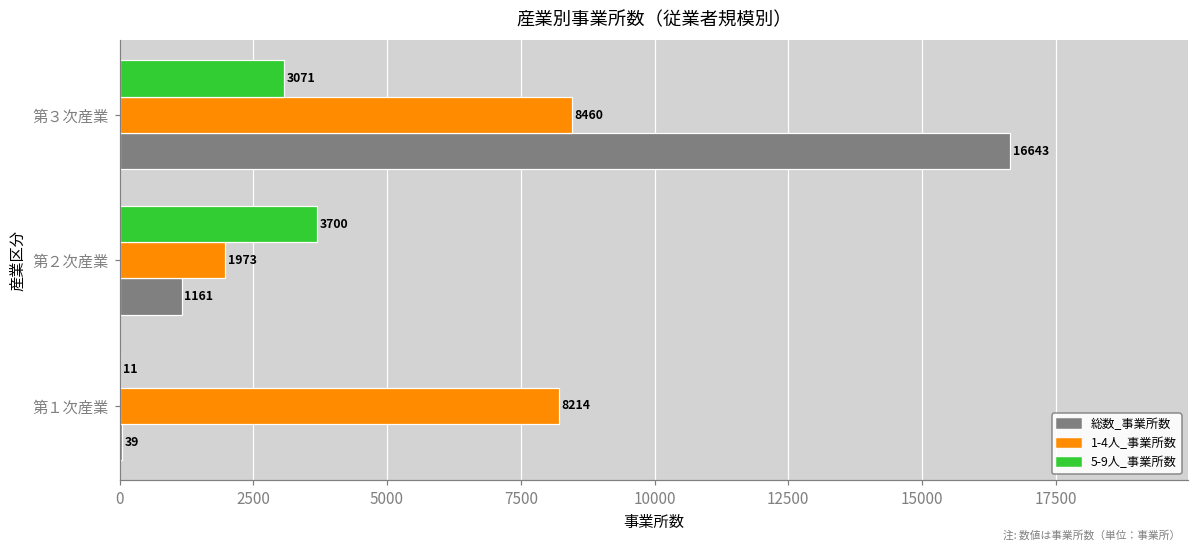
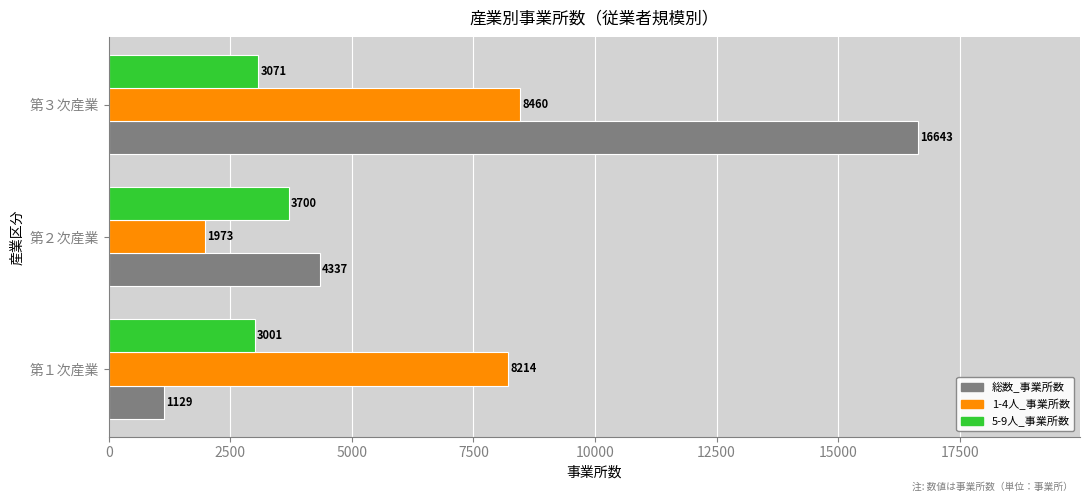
  {
    "総数_事業所数": {
      "第３次産業": 16643,
-     "第２次産業": 1161,
-     "第１次産業": 39
+     "第２次産業": 4337,
+     "第１次産業": 1129
    },
    "1-4人_事業所数": {
      "第３次産業": 8460,
      "第２次産業": 1973,
      "第１次産業": 8214
    },
    "5-9人_事業所数": {
      "第３次産業": 3071,
      "第２次産業": 3700,
-     "第１次産業": 11
+     "第１次産業": 3001
    }
  }
